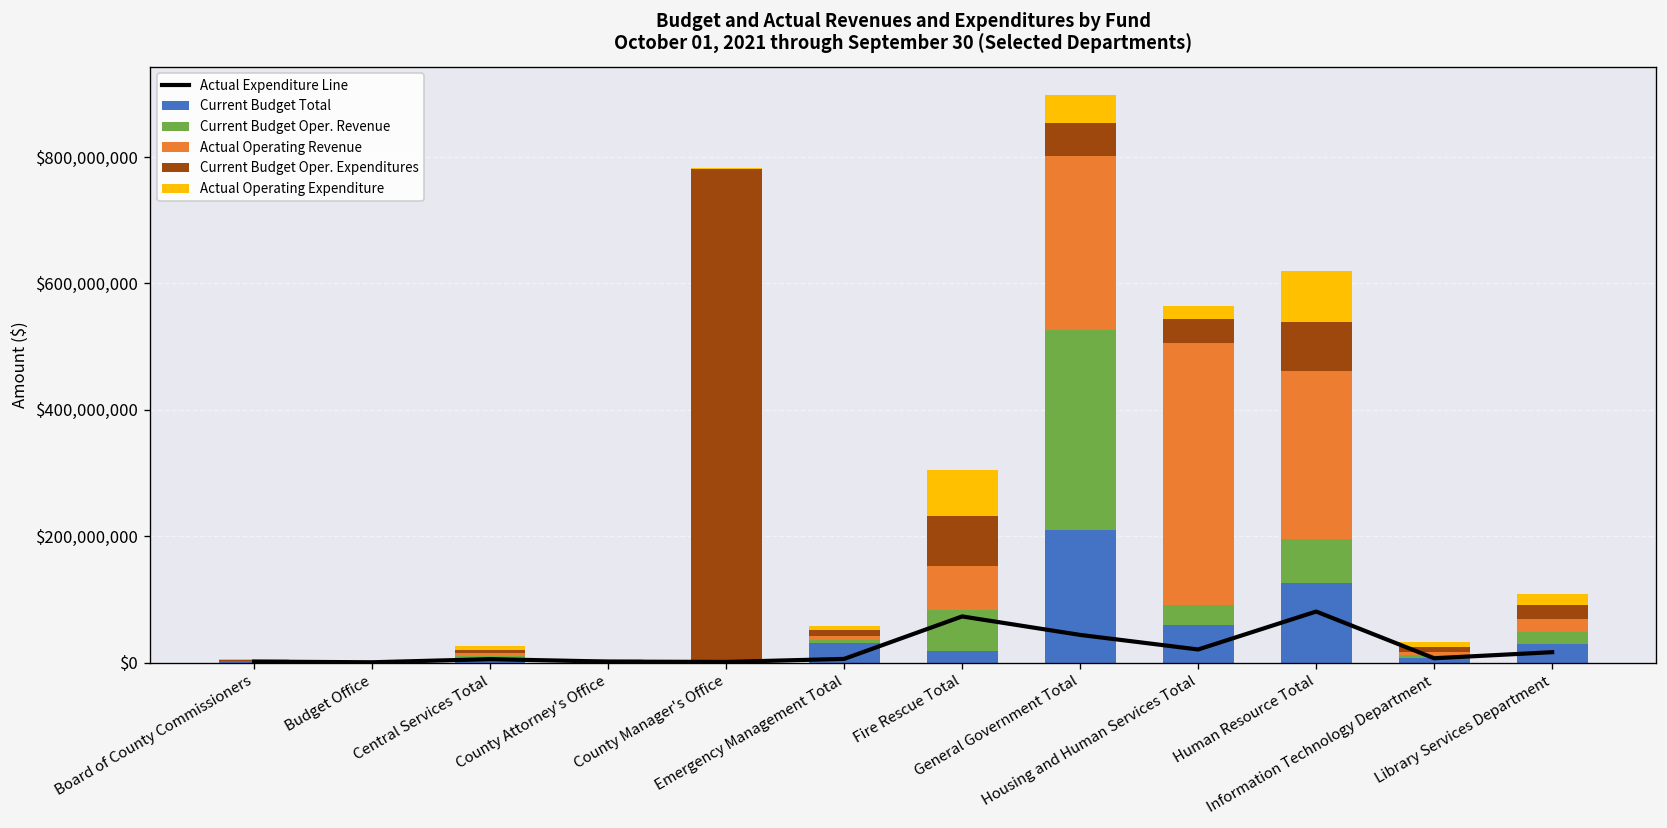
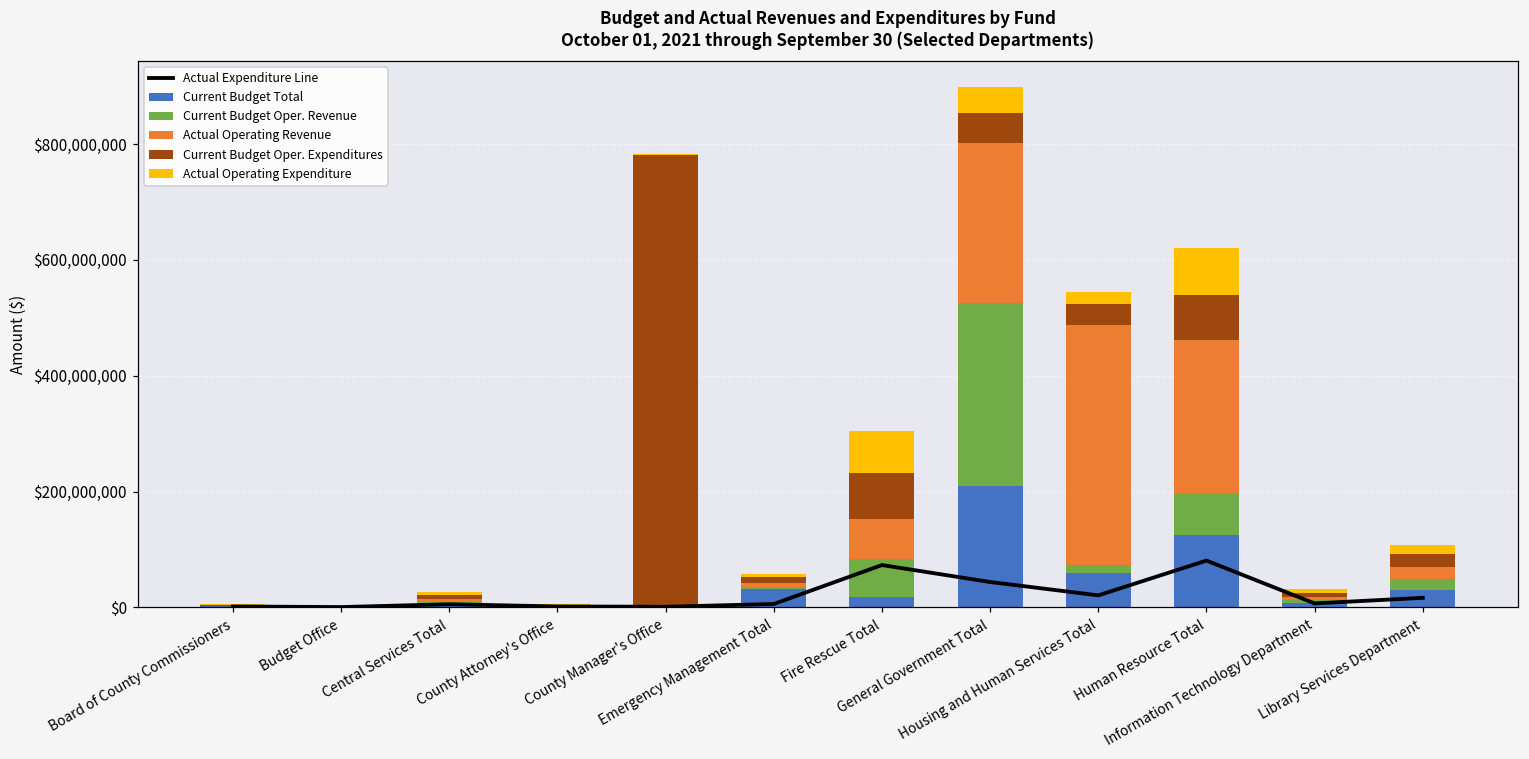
  {
    "Actual Expenditure Line": {
      "Board of County Commissioners": "$0",
      "Budget Office": "$0",
      "Central Services Total": "$10,000,000",
      "County Attorney's Office": "$0",
      "County Manager's Office": "$0",
      "Emergency Management Total": "$10,000,000",
      "Fire Rescue Total": "$70,000,000",
      "General Government Total": "$40,000,000",
      "Housing and Human Services Total": "$20,000,000",
      "Human Resource Total": "$80,000,000",
      "Information Technology Department": "$10,000,000",
      "Library Services Department": "$20,000,000"
    },
    "Current Budget Total": {
      "Central Services Total": "$10,000,000",
      "Emergency Management Total": "$30,000,000",
      "Fire Rescue Total": "$20,000,000",
      "General Government Total": "$210,000,000",
      "Housing and Human Services Total": "$60,000,000",
      "Human Resource Total": "$130,000,000",
      "Information Technology Department": "$10,000,000",
      "Library Services Department": "$30,000,000"
    },
    "Current Budget Oper. Revenue": {
      "Board of County Commissioners": "$0",
      "Budget Office": "$0",
      "County Attorney's Office": "$0",
      "County Manager's Office": "$0",
      "Emergency Management Total": "$0",
      "Fire Rescue Total": "$70,000,000",
      "General Government Total": "$320,000,000",
-     "Housing and Human Services Total": "$30,000,000",
+     "Housing and Human Services Total": "$10,000,000",
      "Human Resource Total": "$70,000,000",
      "Information Technology Department": "$0",
      "Library Services Department": "$20,000,000"
    },
    "Actual Operating Revenue": {
      "Board of County Commissioners": "$0",
      "Budget Office": "$0",
      "County Manager's Office": "$0",
      "Emergency Management Total": "$10,000,000",
      "Fire Rescue Total": "$70,000,000",
      "General Government Total": "$280,000,000",
      "Housing and Human Services Total": "$410,000,000",
      "Human Resource Total": "$270,000,000",
      "Information Technology Department": "$0",
      "Library Services Department": "$20,000,000"
    },
    "Current Budget Oper. Expenditures": {
      "Central Services Total": "$10,000,000",
      "County Manager's Office": "$780,000,000",
      "Emergency Management Total": "$10,000,000",
      "Fire Rescue Total": "$80,000,000",
      "General Government Total": "$50,000,000",
      "Housing and Human Services Total": "$40,000,000",
      "Human Resource Total": "$80,000,000",
      "Information Technology Department": "$10,000,000",
      "Library Services Department": "$20,000,000"
    },
    "Actual Operating Expenditure": {
      "Central Services Total": "$10,000,000",
      "Emergency Management Total": "$10,000,000",
      "Fire Rescue Total": "$70,000,000",
      "General Government Total": "$40,000,000",
      "Housing and Human Services Total": "$20,000,000",
      "Human Resource Total": "$80,000,000",
      "Information Technology Department": "$10,000,000",
      "Library Services Department": "$20,000,000"
    }
  }
